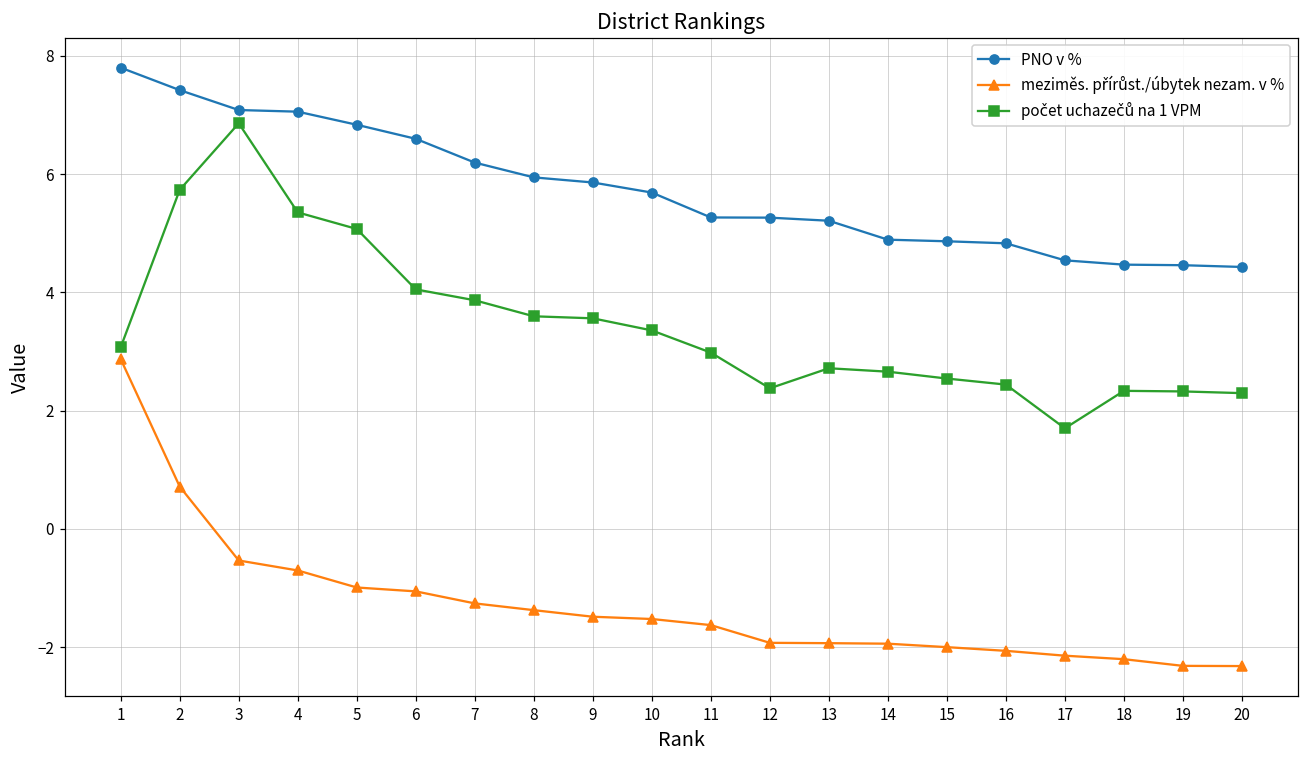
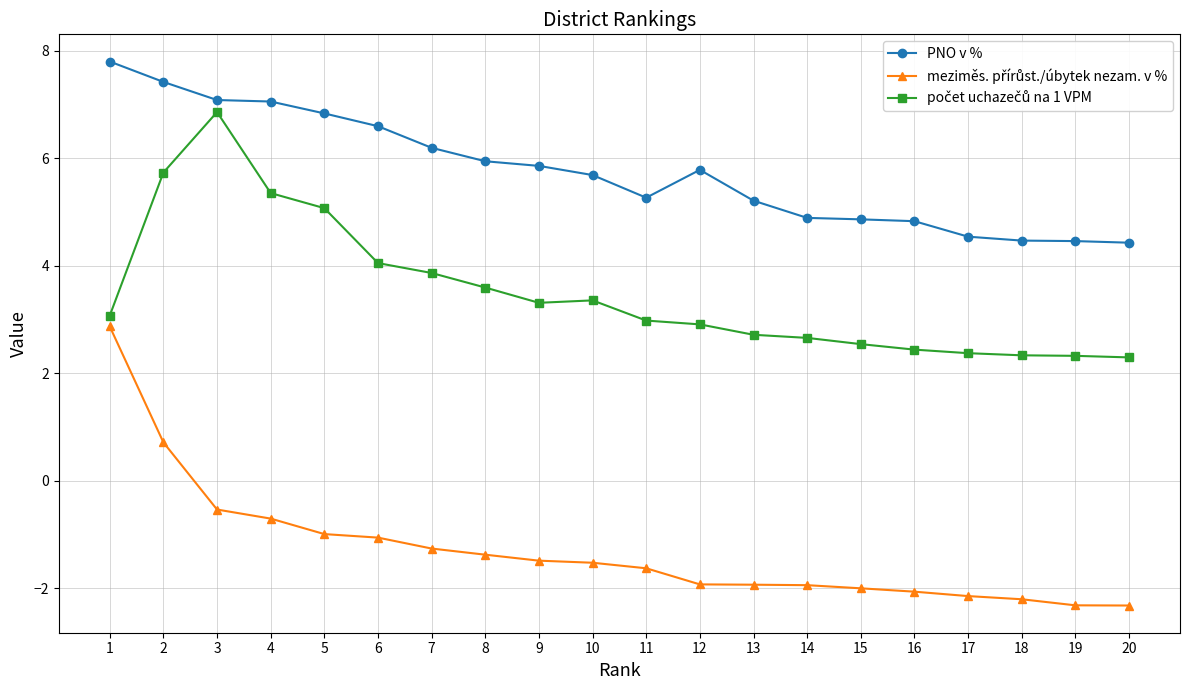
  {
    "PNO v %": {
      "1": 7.8,
      "2": 7.4,
      "3": 7.1,
      "4": 7.1,
      "5": 6.8,
      "6": 6.6,
      "7": 6.2,
      "8": 5.9,
      "9": 5.9,
      "10": 5.7,
      "11": 5.3,
-     "12": 5.3,
+     "12": 5.8,
      "13": 5.2,
      "14": 4.9,
      "15": 4.9,
      "16": 4.8,
      "17": 4.5,
      "18": 4.5,
      "19": 4.5,
      "20": 4.4
    },
    "meziměs. přírůst./úbytek nezam. v %": {
      "1": 2.9,
      "2": 0.7,
      "3": -0.5,
      "4": -0.7,
      "5": -1.0,
      "6": -1.1,
      "7": -1.3,
      "8": -1.4,
      "9": -1.5,
      "10": -1.5,
      "11": -1.6,
      "12": -1.9,
      "13": -1.9,
      "14": -1.9,
      "15": -2.0,
      "16": -2.1,
      "17": -2.1,
      "18": -2.2,
      "19": -2.3,
      "20": -2.3
    },
    "počet uchazečů na 1 VPM": {
      "1": 3.1,
      "2": 5.7,
      "3": 6.9,
      "4": 5.4,
      "5": 5.1,
      "6": 4.1,
      "7": 3.9,
      "8": 3.6,
-     "9": 3.6,
+     "9": 3.3,
      "10": 3.4,
      "11": 3.0,
-     "12": 2.4,
+     "12": 2.9,
      "13": 2.7,
      "14": 2.7,
      "15": 2.5,
      "16": 2.4,
-     "17": 1.7,
+     "17": 2.4,
      "18": 2.3,
      "19": 2.3,
      "20": 2.3
    }
  }
